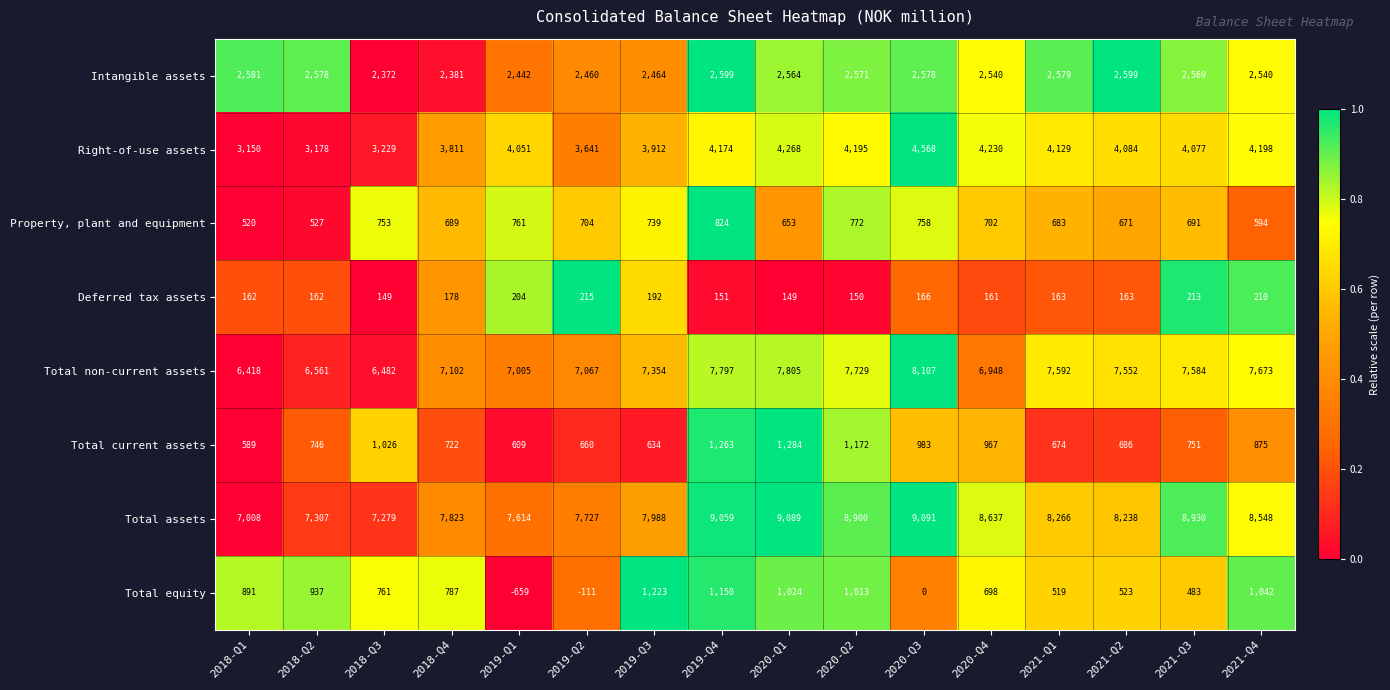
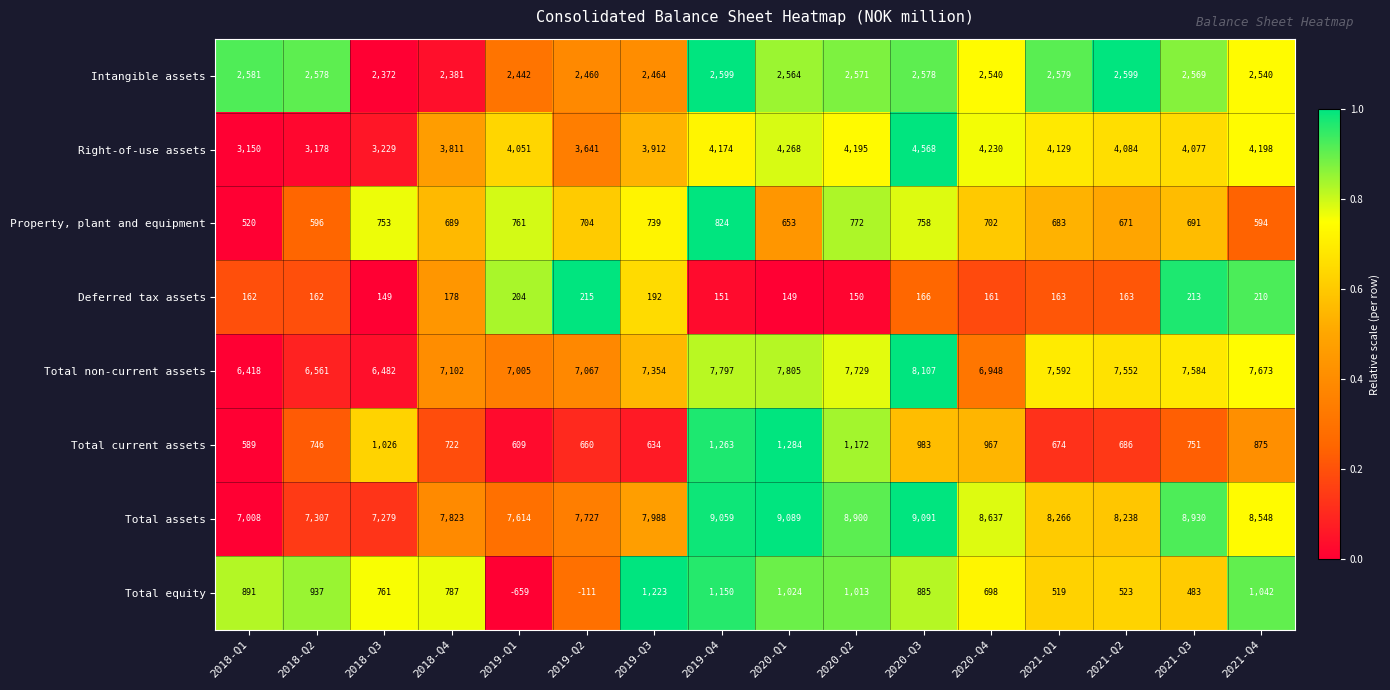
  {
    "Intangible assets": {
      "2018-Q1": "2,581",
      "2018-Q2": "2,578",
      "2018-Q3": "2,372",
      "2018-Q4": "2,381",
      "2019-Q1": "2,442",
      "2019-Q2": "2,460",
      "2019-Q3": "2,464",
      "2019-Q4": "2,599",
      "2020-Q1": "2,564",
      "2020-Q2": "2,571",
      "2020-Q3": "2,578",
      "2020-Q4": "2,540",
      "2021-Q1": "2,579",
      "2021-Q2": "2,599",
      "2021-Q3": "2,569",
      "2021-Q4": "2,540"
    },
    "Right-of-use assets": {
      "2018-Q1": "3,150",
      "2018-Q2": "3,178",
      "2018-Q3": "3,229",
      "2018-Q4": "3,811",
      "2019-Q1": "4,051",
      "2019-Q2": "3,641",
      "2019-Q3": "3,912",
      "2019-Q4": "4,174",
      "2020-Q1": "4,268",
      "2020-Q2": "4,195",
      "2020-Q3": "4,568",
      "2020-Q4": "4,230",
      "2021-Q1": "4,129",
      "2021-Q2": "4,084",
      "2021-Q3": "4,077",
      "2021-Q4": "4,198"
    },
    "Property, plant and equipment": {
      "2018-Q1": "520",
-     "2018-Q2": "527",
+     "2018-Q2": "596",
      "2018-Q3": "753",
      "2018-Q4": "689",
      "2019-Q1": "761",
      "2019-Q2": "704",
      "2019-Q3": "739",
      "2019-Q4": "824",
      "2020-Q1": "653",
      "2020-Q2": "772",
      "2020-Q3": "758",
      "2020-Q4": "702",
      "2021-Q1": "683",
      "2021-Q2": "671",
      "2021-Q3": "691",
      "2021-Q4": "594"
    },
    "Deferred tax assets": {
      "2018-Q1": "162",
      "2018-Q2": "162",
      "2018-Q3": "149",
      "2018-Q4": "178",
      "2019-Q1": "204",
      "2019-Q2": "215",
      "2019-Q3": "192",
      "2019-Q4": "151",
      "2020-Q1": "149",
      "2020-Q2": "150",
      "2020-Q3": "166",
      "2020-Q4": "161",
      "2021-Q1": "163",
      "2021-Q2": "163",
      "2021-Q3": "213",
      "2021-Q4": "210"
    },
    "Total non-current assets": {
      "2018-Q1": "6,418",
      "2018-Q2": "6,561",
      "2018-Q3": "6,482",
      "2018-Q4": "7,102",
      "2019-Q1": "7,005",
      "2019-Q2": "7,067",
      "2019-Q3": "7,354",
      "2019-Q4": "7,797",
      "2020-Q1": "7,805",
      "2020-Q2": "7,729",
      "2020-Q3": "8,107",
      "2020-Q4": "6,948",
      "2021-Q1": "7,592",
      "2021-Q2": "7,552",
      "2021-Q3": "7,584",
      "2021-Q4": "7,673"
    },
    "Total current assets": {
      "2018-Q1": "589",
      "2018-Q2": "746",
      "2018-Q3": "1,026",
      "2018-Q4": "722",
      "2019-Q1": "609",
      "2019-Q2": "660",
      "2019-Q3": "634",
      "2019-Q4": "1,263",
      "2020-Q1": "1,284",
      "2020-Q2": "1,172",
      "2020-Q3": "983",
      "2020-Q4": "967",
      "2021-Q1": "674",
      "2021-Q2": "686",
      "2021-Q3": "751",
      "2021-Q4": "875"
    },
    "Total assets": {
      "2018-Q1": "7,008",
      "2018-Q2": "7,307",
      "2018-Q3": "7,279",
      "2018-Q4": "7,823",
      "2019-Q1": "7,614",
      "2019-Q2": "7,727",
      "2019-Q3": "7,988",
      "2019-Q4": "9,059",
      "2020-Q1": "9,089",
      "2020-Q2": "8,900",
      "2020-Q3": "9,091",
      "2020-Q4": "8,637",
      "2021-Q1": "8,266",
      "2021-Q2": "8,238",
      "2021-Q3": "8,930",
      "2021-Q4": "8,548"
    },
    "Total equity": {
      "2018-Q1": "891",
      "2018-Q2": "937",
      "2018-Q3": "761",
      "2018-Q4": "787",
      "2019-Q1": "-659",
      "2019-Q2": "-111",
      "2019-Q3": "1,223",
      "2019-Q4": "1,150",
      "2020-Q1": "1,024",
      "2020-Q2": "1,013",
-     "2020-Q3": "0",
+     "2020-Q3": "885",
      "2020-Q4": "698",
      "2021-Q1": "519",
      "2021-Q2": "523",
      "2021-Q3": "483",
      "2021-Q4": "1,042"
    }
  }
